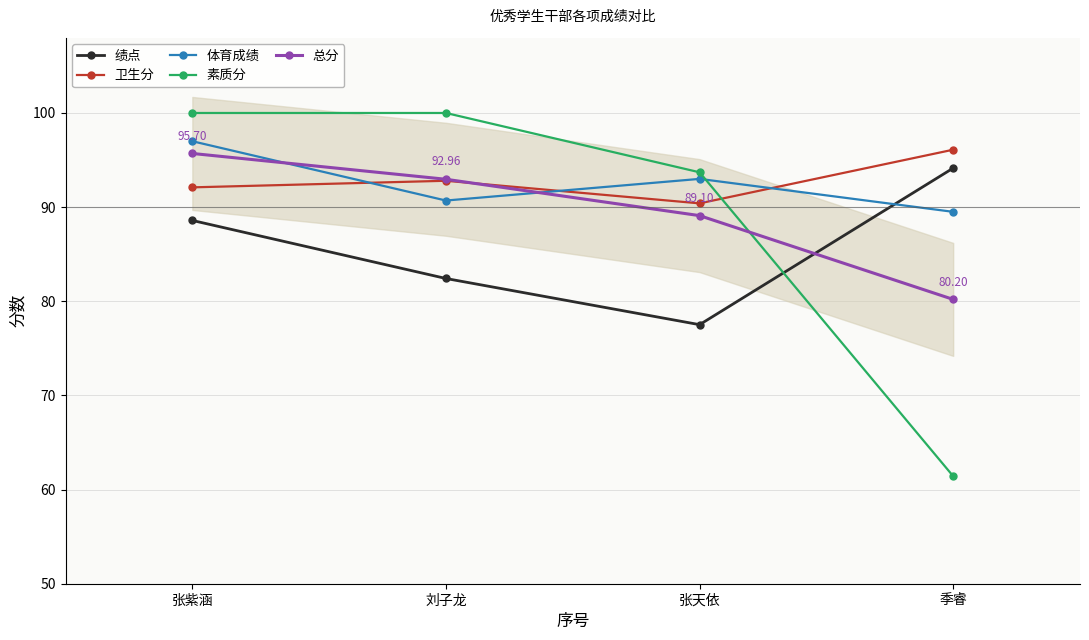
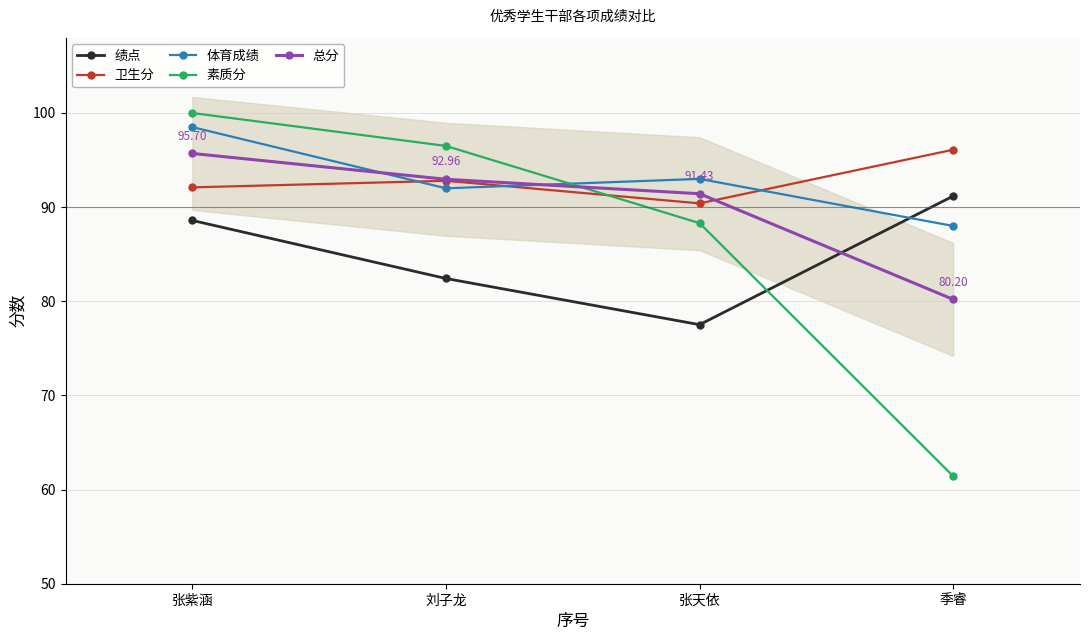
  {
    "绩点": {
      "张紫涵": 89,
      "刘子龙": 82,
      "张天依": 78,
-     "季睿": 94
+     "季睿": 91
    },
    "卫生分": {
      "张紫涵": 92,
      "张天依": 90,
      "季睿": 96
    },
    "体育成绩": {
-     "张紫涵": 97,
-     "刘子龙": 91,
-     "季睿": 90
+     "张紫涵": 99,
+     "刘子龙": 92,
+     "季睿": 88
    },
    "素质分": {
      "张紫涵": 100,
-     "刘子龙": 100,
-     "张天依": 94,
+     "刘子龙": 97,
+     "张天依": 88,
      "季睿": 61
    },
    "总分": {
      "张紫涵": 95.70,
-     "张天依": 89.10,
+     "张天依": 91.43,
      "季睿": 80.20
    }
  }
